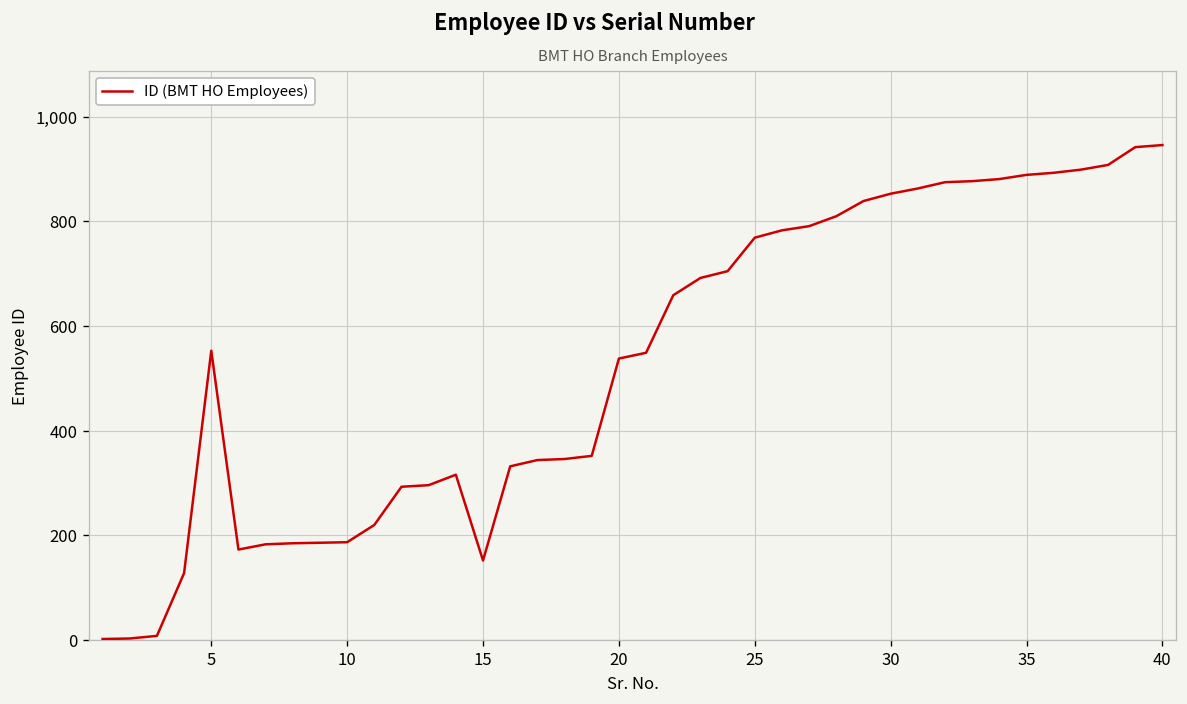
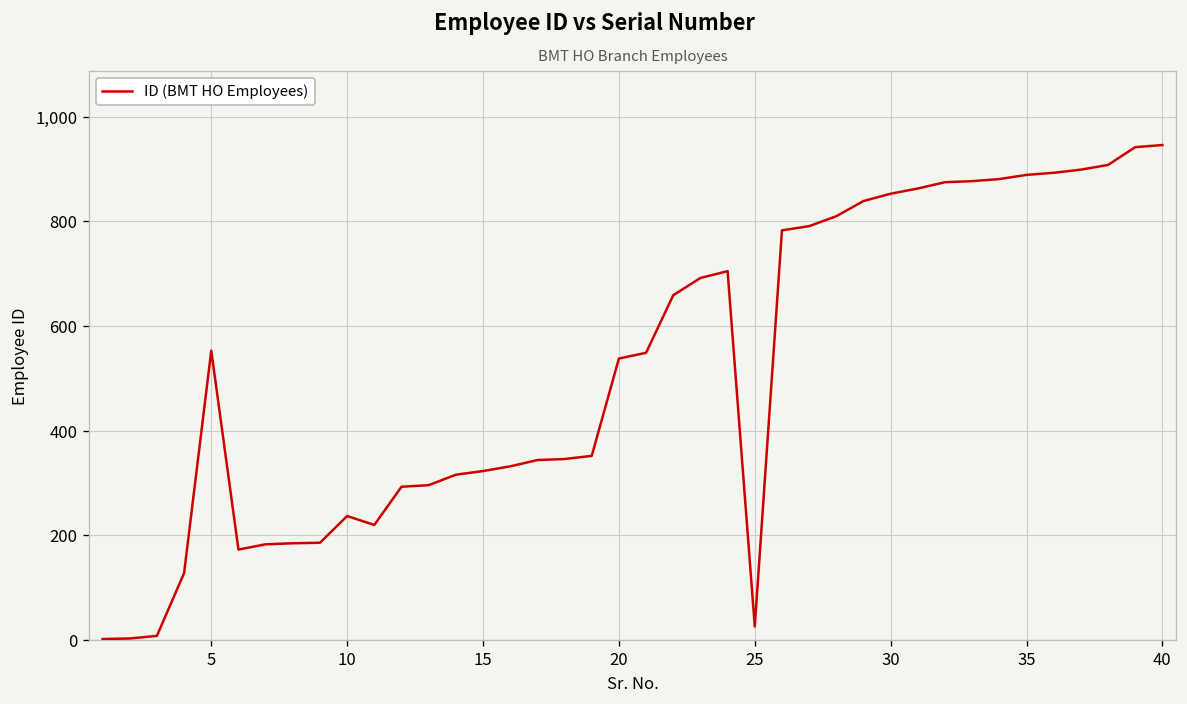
  {
    "5": 550,
-   "10": 190,
-   "15": 150,
+   "10": 240,
+   "15": 320,
    "20": 540,
-   "25": 770,
+   "25": 30,
    "30": 850,
    "35": 890,
    "40": 950
  }
